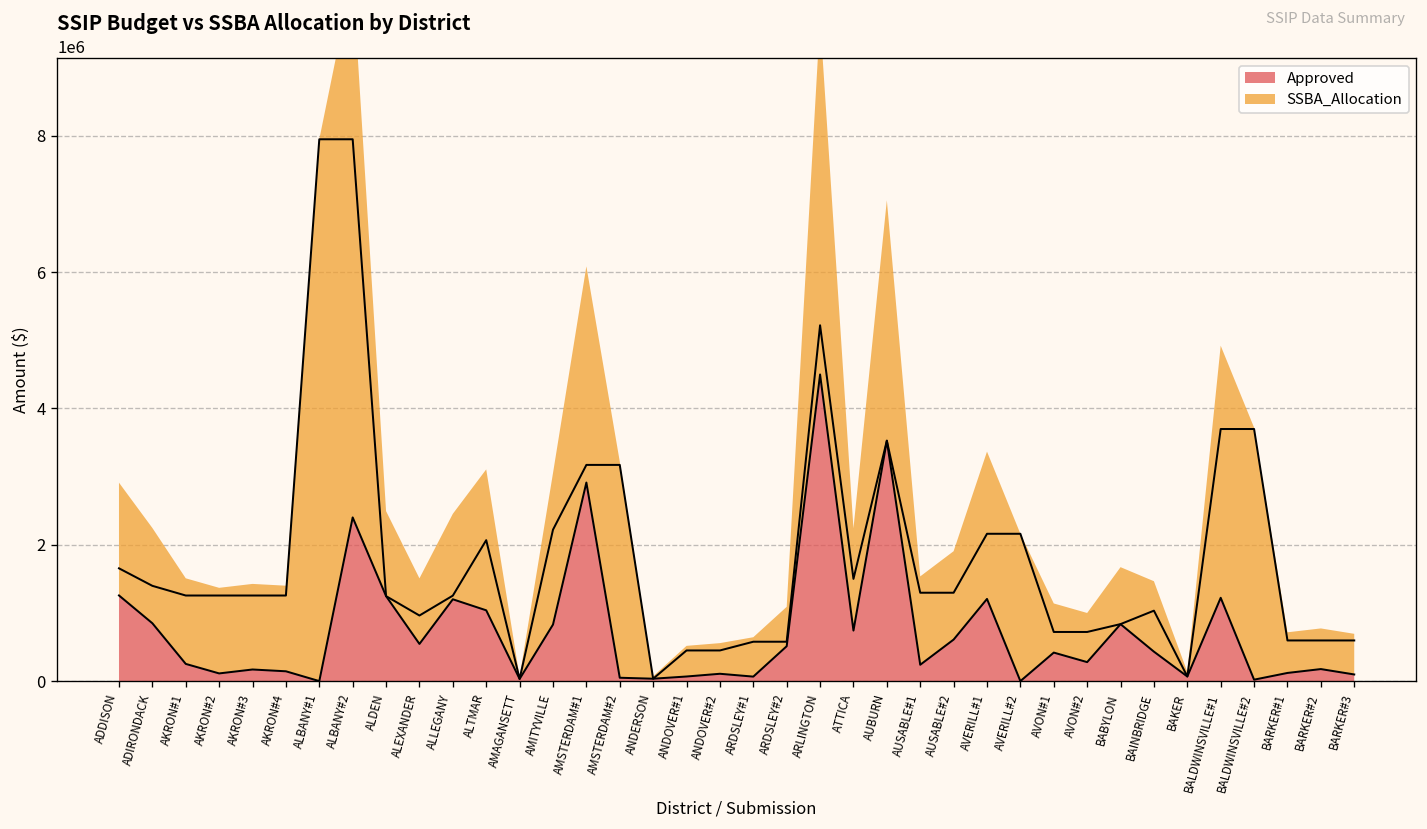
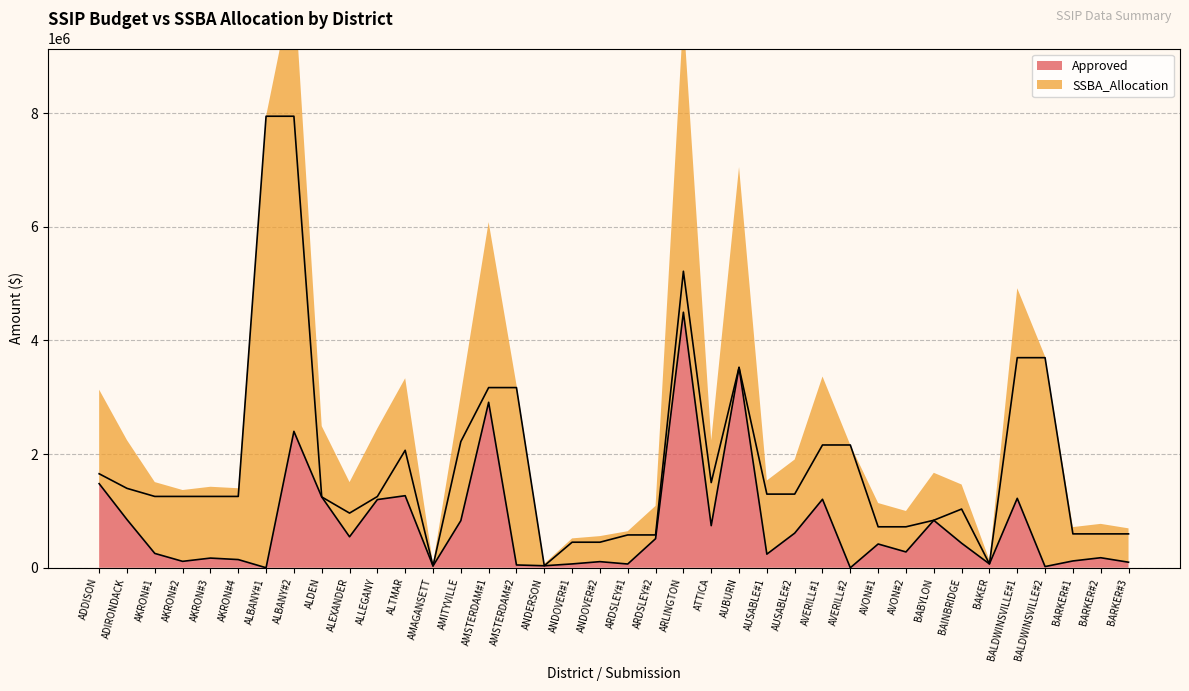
  {
    "Approved": {
-     "ADDISON": 1300000,
+     "ADDISON": 1500000,
      "ADIRONDACK": 800000,
      "AKRON#1": 300000,
      "AKRON#2": 100000,
      "AKRON#3": 200000,
      "AKRON#4": 100000,
      "ALBANY#1": 0,
      "ALBANY#2": 2400000,
      "ALEXANDER": 500000,
      "ALLEGANY": 1200000,
-     "ALTMAR": 1000000,
+     "ALTMAR": 1300000,
      "AMITYVILLE": 800000,
      "AMSTERDAM#1": 2900000,
      "AMSTERDAM#2": 0,
      "ANDOVER#1": 100000,
      "ANDOVER#2": 100000,
      "ARDSLEY#1": 100000,
      "ARDSLEY#2": 500000,
      "ARLINGTON": 4500000,
      "ATTICA": 700000,
      "AUSABLE#1": 200000,
      "AUSABLE#2": 600000,
      "AVERILL#1": 1200000,
      "AVERILL#2": 0,
      "AVON#1": 400000,
      "AVON#2": 300000,
      "BAINBRIDGE": 400000,
      "BALDWINSVILLE#1": 1200000,
      "BALDWINSVILLE#2": 0,
      "BARKER#1": 100000,
      "BARKER#2": 200000,
      "BARKER#3": 100000
    },
    "SSBA_Allocation": {
      "ADDISON": 1700000,
      "ADIRONDACK": 1400000,
      "AKRON#1": 1300000,
      "AKRON#2": 1300000,
      "AKRON#3": 1300000,
      "AKRON#4": 1300000,
      "ALDEN": 1200000,
      "ALEXANDER": 1000000,
      "ALLEGANY": 1300000,
      "ALTMAR": 2100000,
      "AMITYVILLE": 2200000,
      "AMSTERDAM#1": 3200000,
      "AMSTERDAM#2": 3200000,
      "ANDOVER#1": 400000,
      "ANDOVER#2": 400000,
      "ARDSLEY#1": 600000,
      "ARDSLEY#2": 600000,
      "ATTICA": 1500000,
      "AUBURN": 3500000,
      "AUSABLE#1": 1300000,
      "AUSABLE#2": 1300000,
      "AVERILL#1": 2200000,
      "AVON#1": 700000,
      "AVON#2": 700000,
      "BABYLON": 800000,
      "BAINBRIDGE": 1000000,
      "BAKER": 100000,
      "BALDWINSVILLE#1": 3700000,
      "BARKER#1": 600000,
      "BARKER#2": 600000,
      "BARKER#3": 600000
    }
  }
